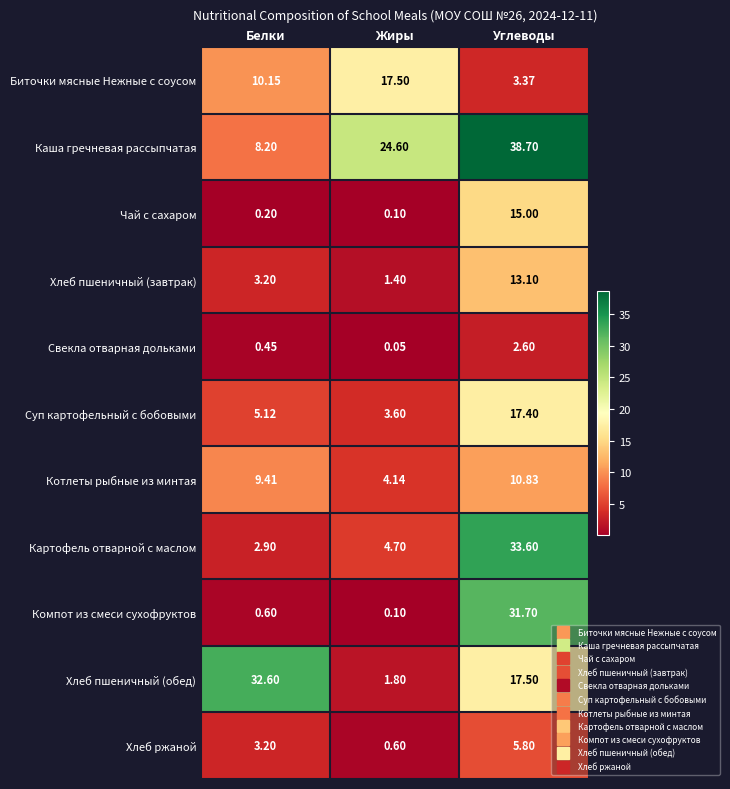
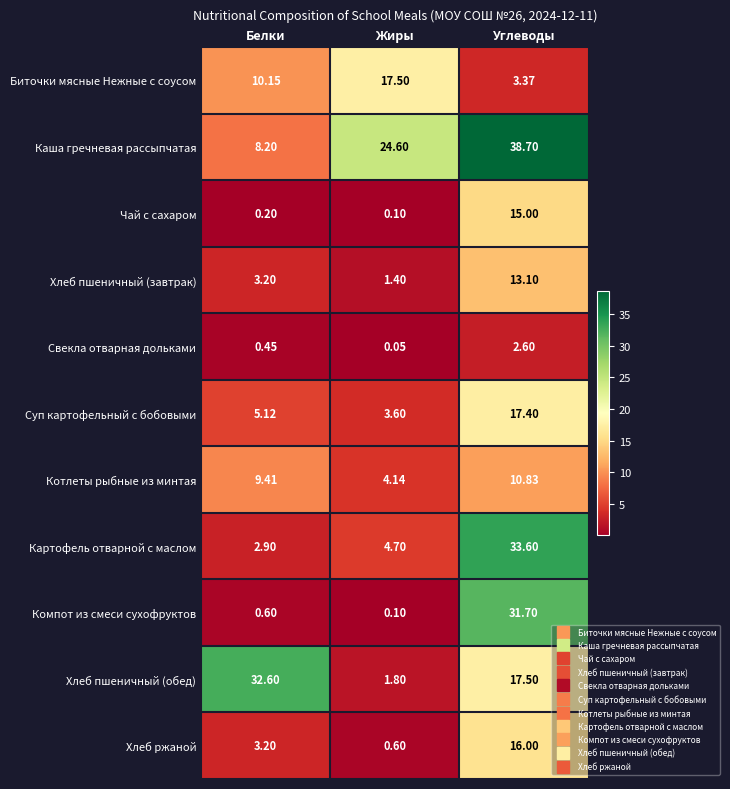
  {
    "Биточки мясные Нежные с соусом": {
      "Белки": 10.15,
      "Жиры": 17.50,
      "Углеводы": 3.37
    },
    "Каша гречневая рассыпчатая": {
      "Белки": 8.20,
      "Жиры": 24.60,
      "Углеводы": 38.70
    },
    "Чай с сахаром": {
      "Белки": 0.20,
      "Жиры": 0.10,
      "Углеводы": 15.00
    },
    "Хлеб пшеничный (завтрак)": {
      "Белки": 3.20,
      "Жиры": 1.40,
      "Углеводы": 13.10
    },
    "Свекла отварная дольками": {
      "Белки": 0.45,
      "Жиры": 0.05,
      "Углеводы": 2.60
    },
    "Суп картофельный с бобовыми": {
      "Белки": 5.12,
      "Жиры": 3.60,
      "Углеводы": 17.40
    },
    "Котлеты рыбные из минтая": {
      "Белки": 9.41,
      "Жиры": 4.14,
      "Углеводы": 10.83
    },
    "Картофель отварной с маслом": {
      "Белки": 2.90,
      "Жиры": 4.70,
      "Углеводы": 33.60
    },
    "Компот из смеси сухофруктов": {
      "Белки": 0.60,
      "Жиры": 0.10,
      "Углеводы": 31.70
    },
    "Хлеб пшеничный (обед)": {
      "Белки": 32.60,
      "Жиры": 1.80,
      "Углеводы": 17.50
    },
    "Хлеб ржаной": {
      "Белки": 3.20,
      "Жиры": 0.60,
-     "Углеводы": 5.80
+     "Углеводы": 16.00
    }
  }
